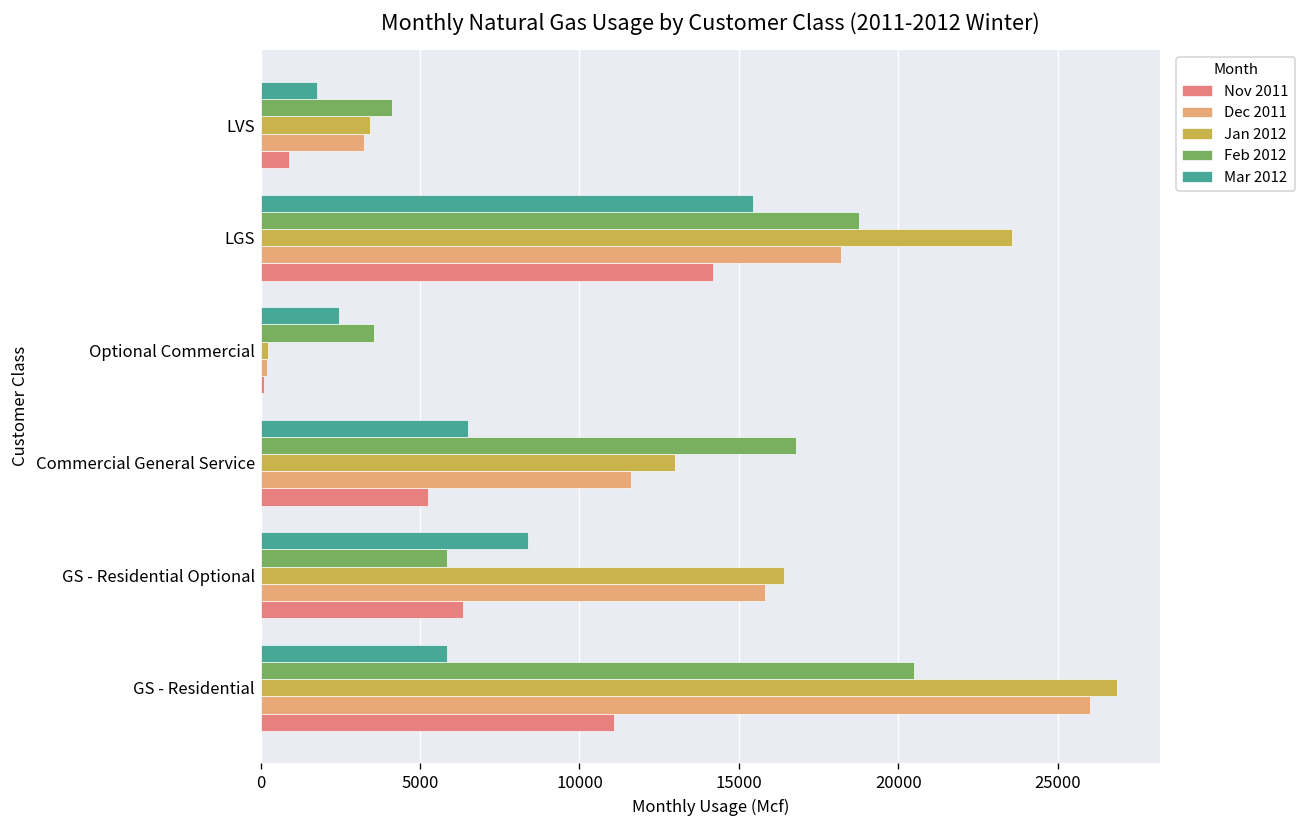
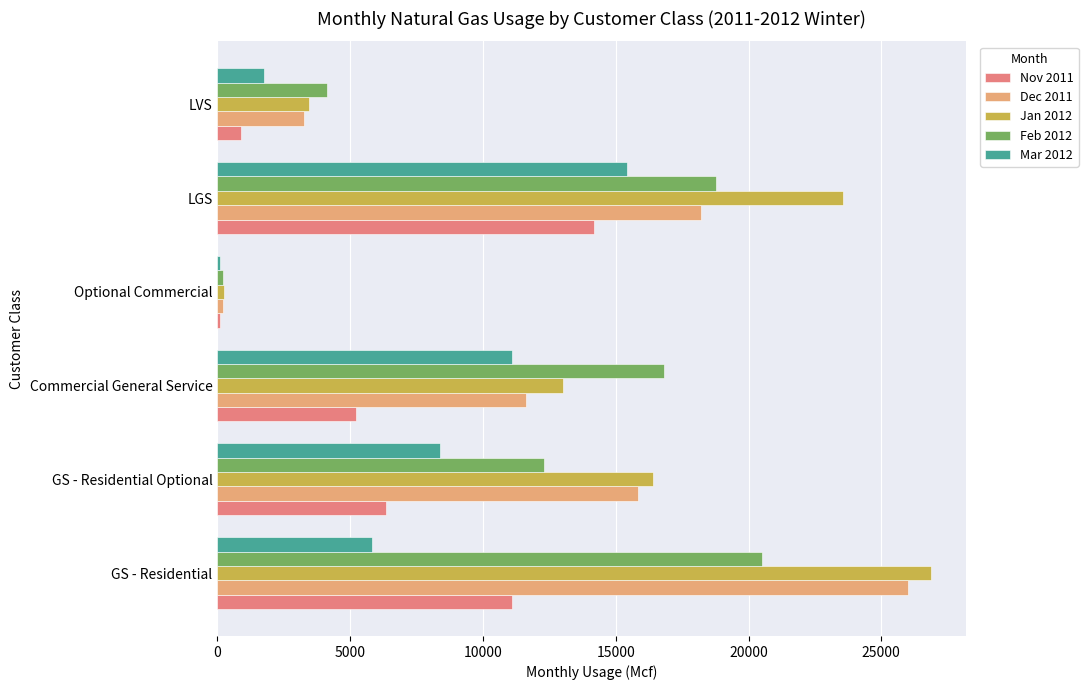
  {
    "Feb 2012": {
      "LVS": 4100,
      "LGS": 18800,
-     "Optional Commercial": 3500,
+     "Optional Commercial": 200,
      "Commercial General Service": 16800,
-     "GS - Residential Optional": 5800,
+     "GS - Residential Optional": 12300,
      "GS - Residential": 20500
    },
    "Mar 2012": {
      "LVS": 1800,
      "LGS": 15400,
-     "Optional Commercial": 2500,
-     "Commercial General Service": 6500,
+     "Optional Commercial": 100,
+     "Commercial General Service": 11100,
      "GS - Residential Optional": 8400,
      "GS - Residential": 5800
    }
  }
